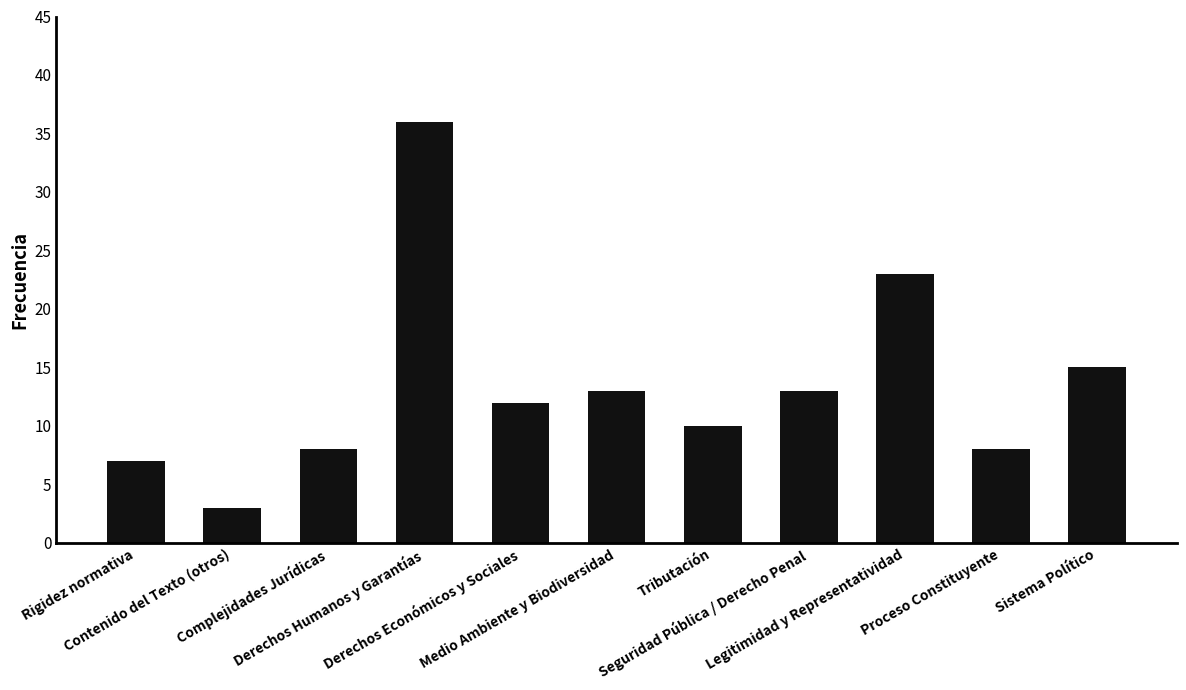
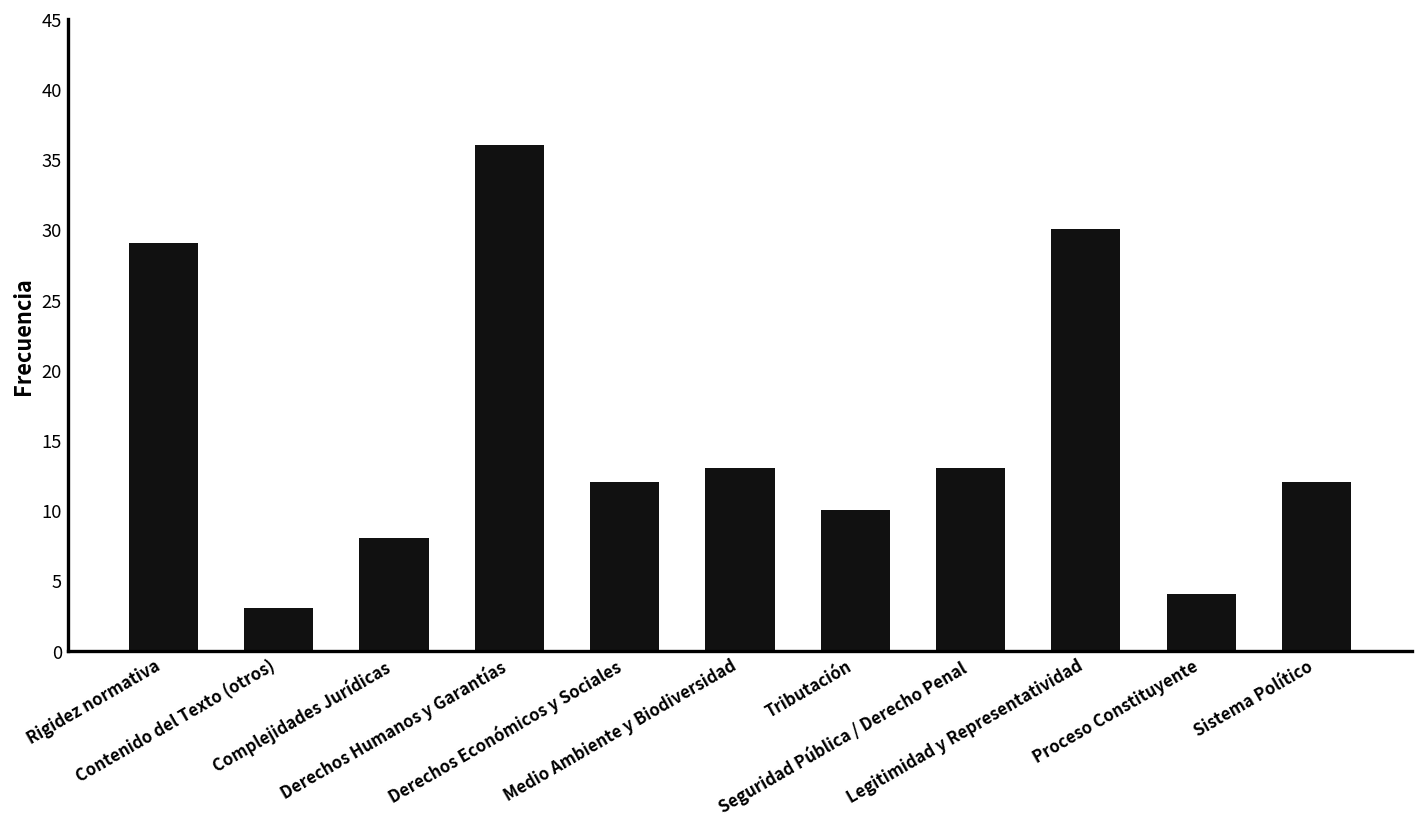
  {
-   "Rigidez normativa": 7,
+   "Rigidez normativa": 29,
    "Contenido del Texto (otros)": 3,
    "Complejidades Jurídicas": 8,
    "Derechos Humanos y Garantías": 36,
    "Derechos Económicos y Sociales": 12,
    "Medio Ambiente y Biodiversidad": 13,
    "Tributación": 10,
    "Seguridad Pública / Derecho Penal": 13,
-   "Legitimidad y Representatividad": 23,
-   "Proceso Constituyente": 8,
-   "Sistema Político": 15
+   "Legitimidad y Representatividad": 30,
+   "Proceso Constituyente": 4,
+   "Sistema Político": 12
  }
